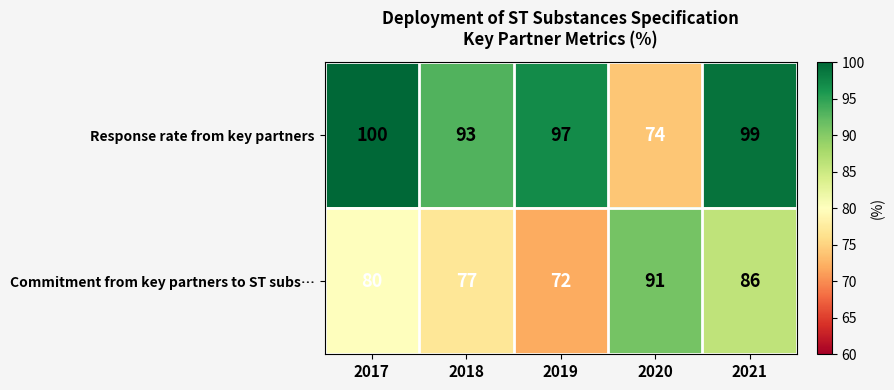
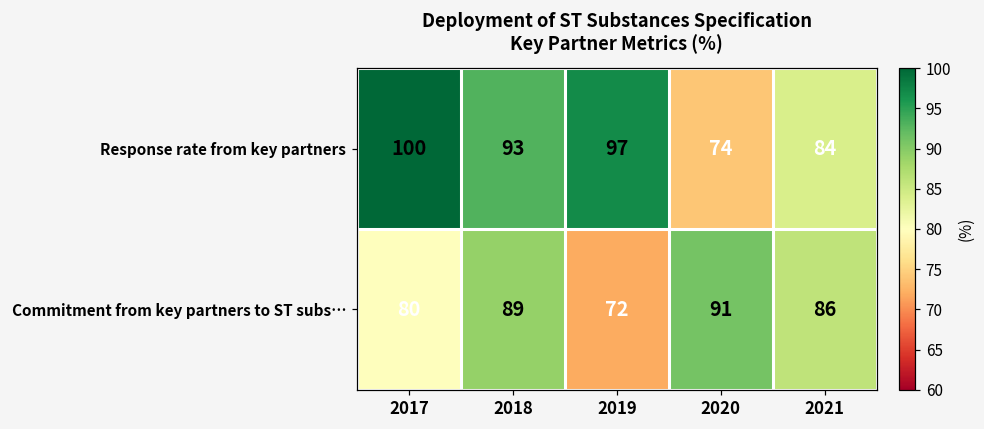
  {
    "Response rate from key partners": {
      "2017": 100,
      "2018": 93,
      "2019": 97,
      "2020": 74,
-     "2021": 99
+     "2021": 84
    },
    "Commitment from key partners to ST subs…": {
      "2017": 80,
-     "2018": 77,
+     "2018": 89,
      "2019": 72,
      "2020": 91,
      "2021": 86
    }
  }
